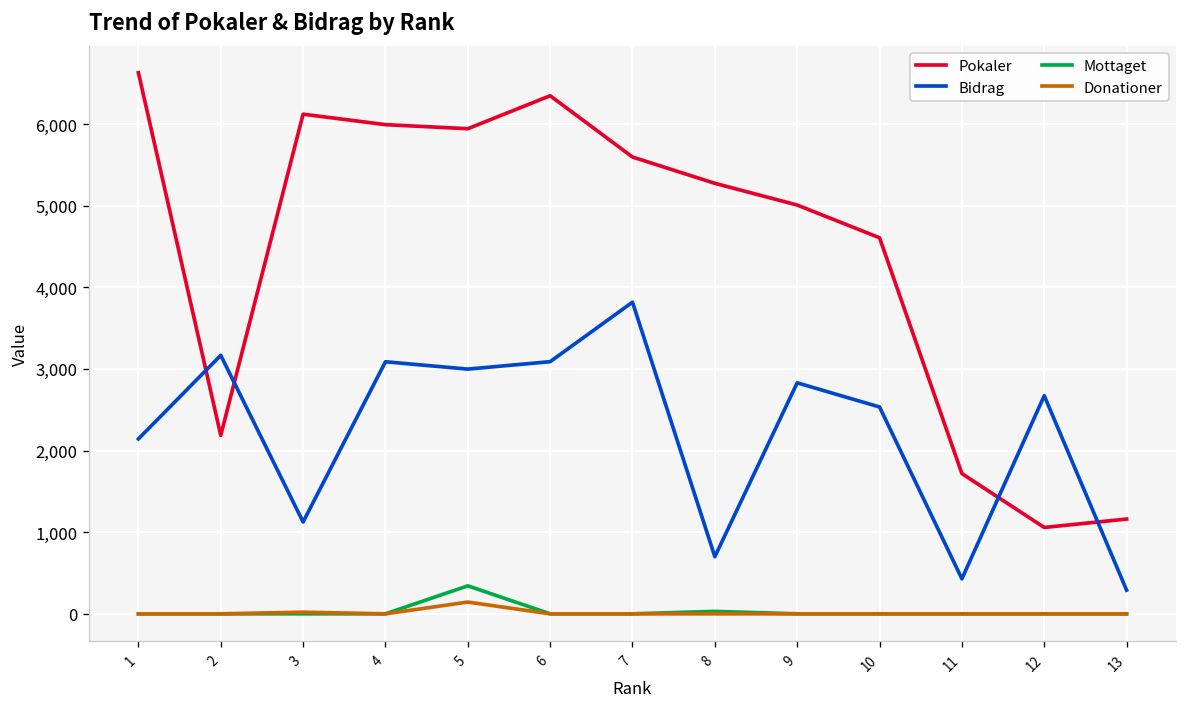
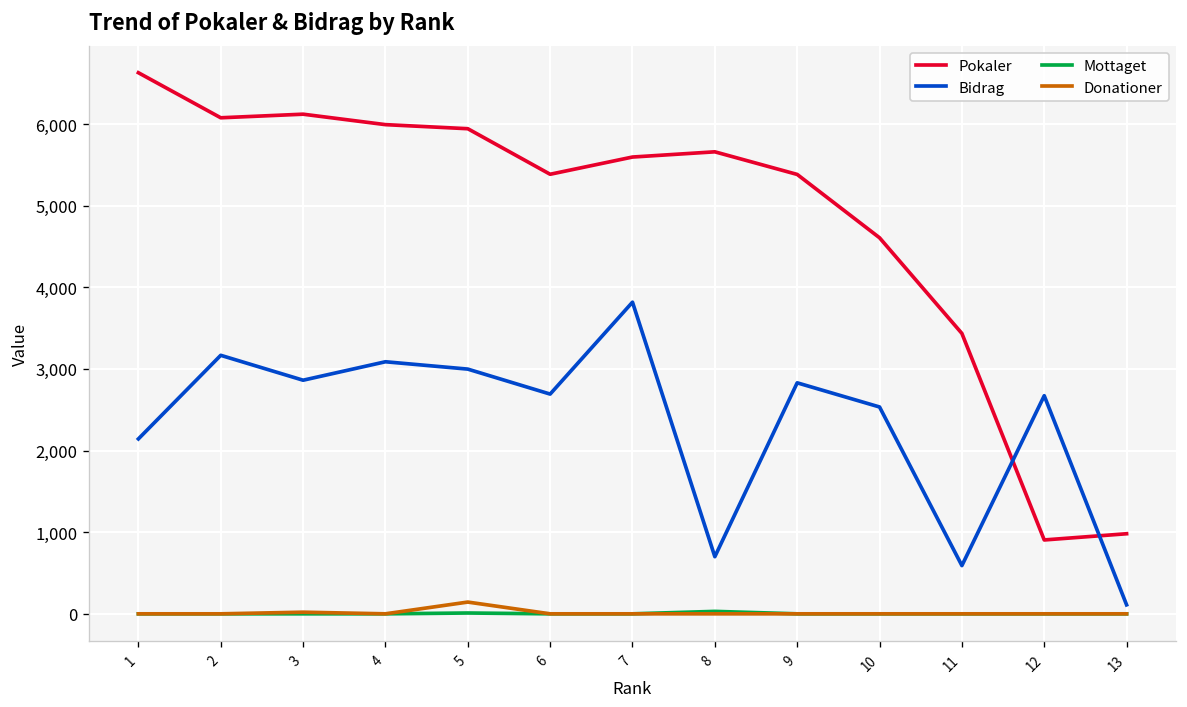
  {
    "Pokaler": {
      "1": "6,600",
-     "2": "2,200",
+     "2": "6,100",
      "3": "6,100",
      "4": "6,000",
      "5": "5,900",
-     "6": "6,300",
+     "6": "5,400",
      "7": "5,600",
-     "8": "5,300",
-     "9": "5,000",
+     "8": "5,700",
+     "9": "5,400",
      "10": "4,600",
-     "11": "1,700",
-     "12": "1,100",
-     "13": "1,200"
+     "11": "3,400",
+     "12": "900",
+     "13": "1,000"
    },
    "Bidrag": {
      "1": "2,100",
      "2": "3,200",
-     "3": "1,100",
+     "3": "2,900",
      "4": "3,100",
      "5": "3,000",
-     "6": "3,100",
+     "6": "2,700",
      "7": "3,800",
      "8": "700",
      "9": "2,800",
      "10": "2,500",
-     "11": "400",
+     "11": "600",
      "12": "2,700",
-     "13": "300"
+     "13": "100"
    },
    "Mottaget": {
-     "5": "300"
+     "5": "0"
    },
    "Donationer": {
      "5": "100"
    }
  }
